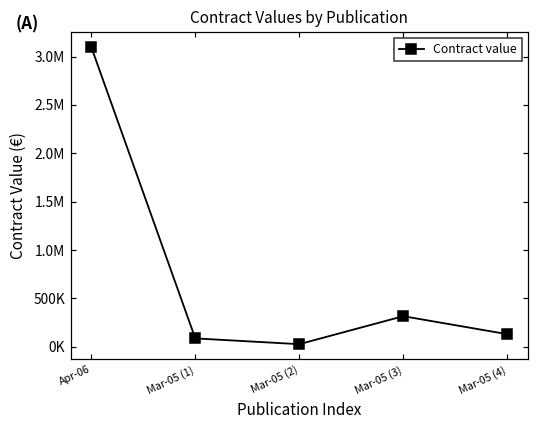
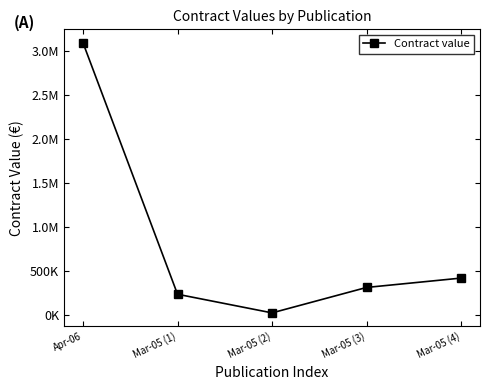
  {
    "Apr-06": 3100000,
-   "Mar-05 (1)": 100000,
+   "Mar-05 (1)": 200000,
    "Mar-05 (2)": 0,
    "Mar-05 (3)": 300000,
-   "Mar-05 (4)": 100000
+   "Mar-05 (4)": 400000
  }
